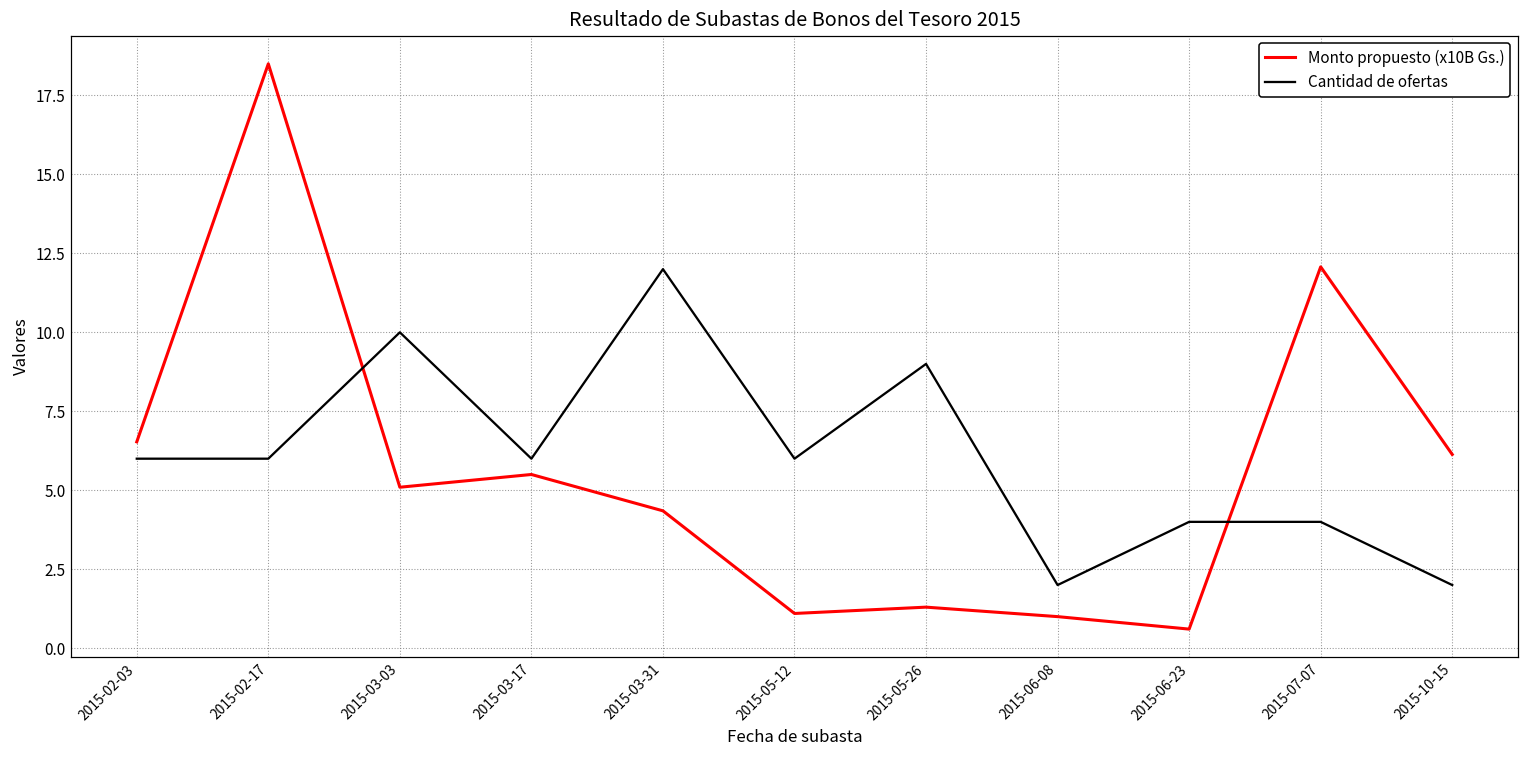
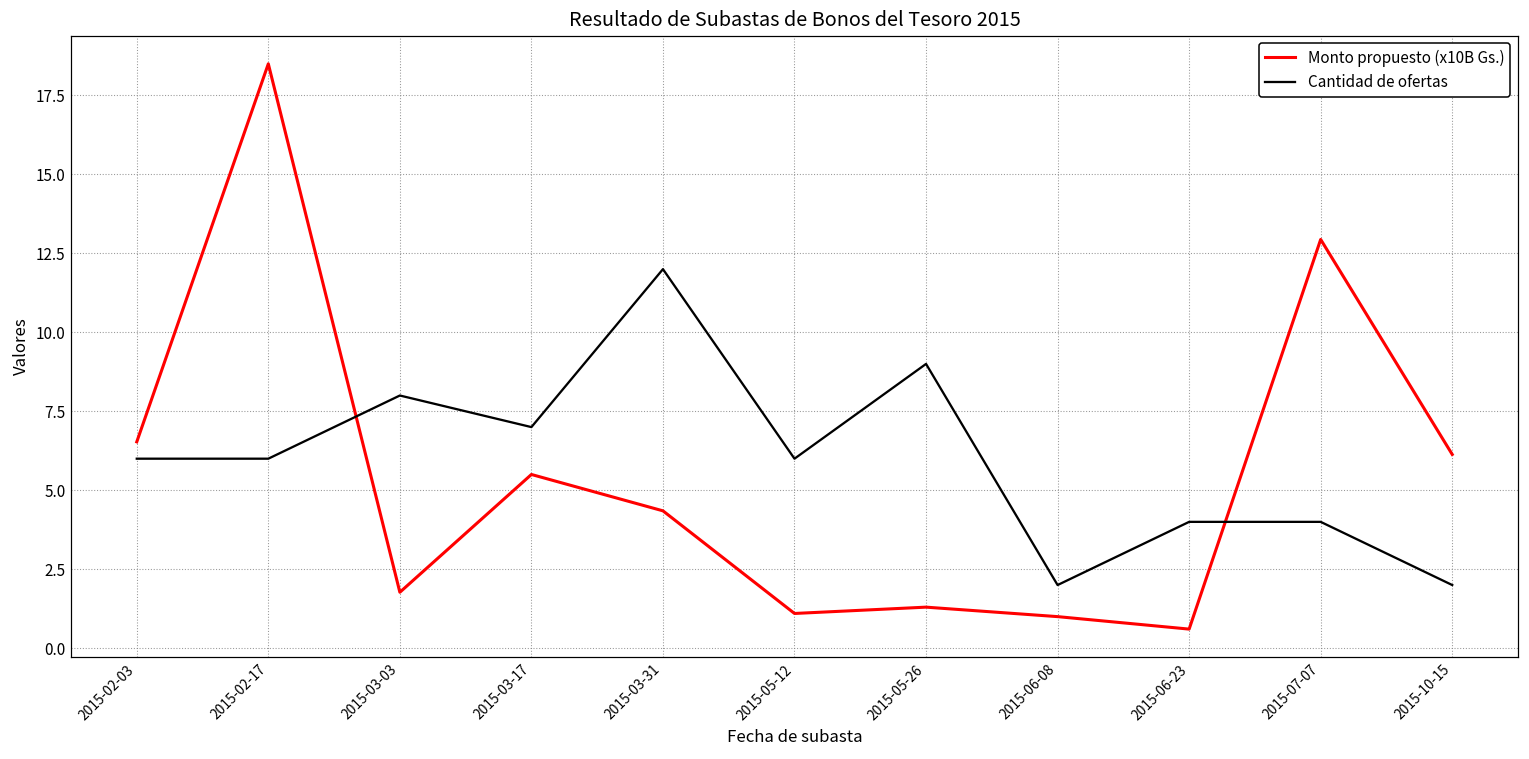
  {
    "Monto propuesto (x10B Gs.)": {
      "2015-02-03": 6.5,
      "2015-02-17": 18.5,
-     "2015-03-03": 5.1,
+     "2015-03-03": 1.8,
      "2015-03-17": 5.5,
      "2015-03-31": 4.3,
      "2015-05-12": 1.1,
      "2015-05-26": 1.3,
      "2015-06-08": 1.0,
      "2015-06-23": 0.6,
-     "2015-07-07": 12.1,
+     "2015-07-07": 12.9,
      "2015-10-15": 6.1
    },
    "Cantidad de ofertas": {
      "2015-02-03": 6,
      "2015-02-17": 6,
-     "2015-03-03": 10,
-     "2015-03-17": 6,
+     "2015-03-03": 8,
+     "2015-03-17": 7,
      "2015-03-31": 12,
      "2015-05-12": 6,
      "2015-05-26": 9,
      "2015-06-08": 2,
      "2015-06-23": 4,
      "2015-07-07": 4,
      "2015-10-15": 2
    }
  }
